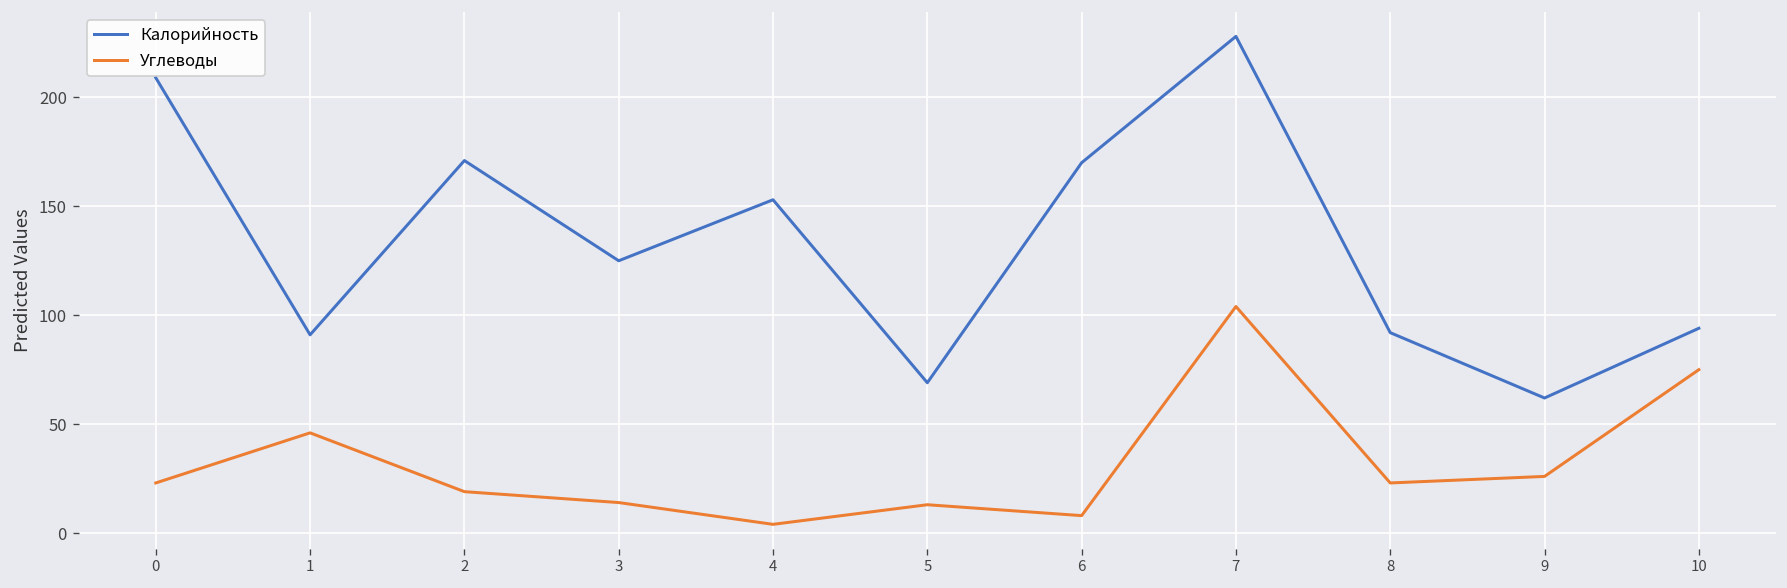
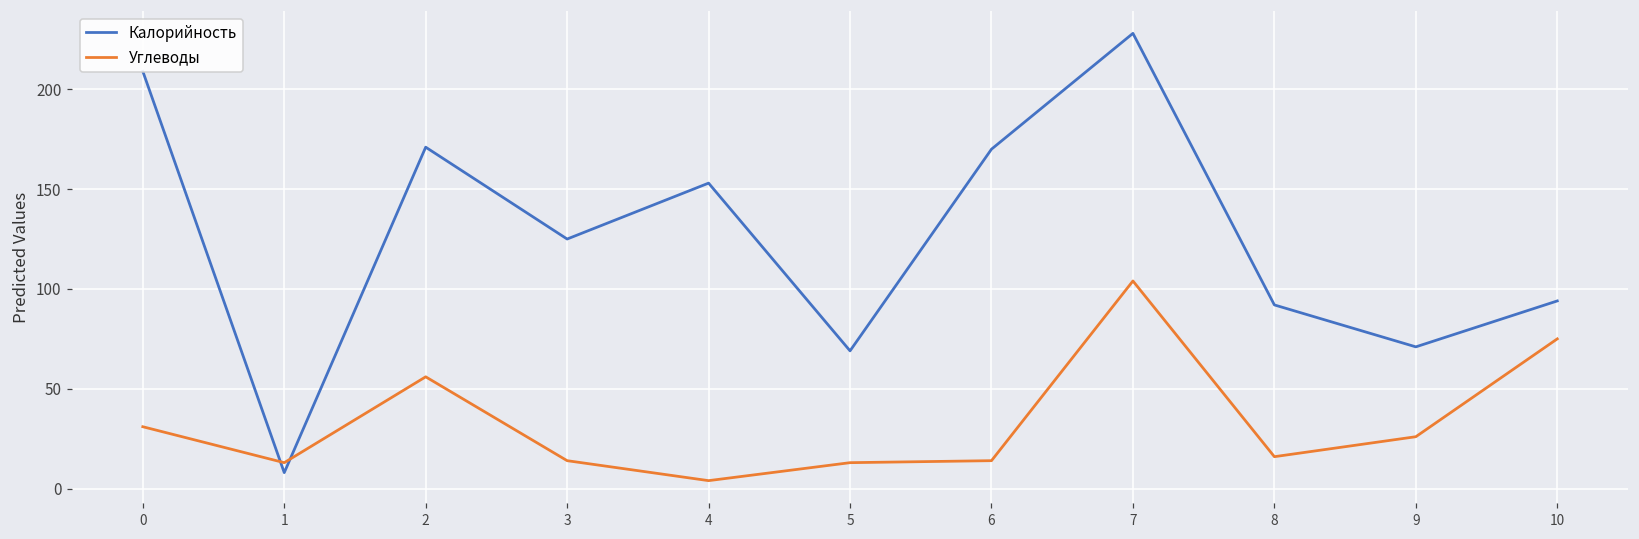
  {
    "Калорийность": {
      "0": 209,
-     "1": 91,
+     "1": 8,
      "2": 171,
      "3": 125,
      "4": 153,
      "5": 69,
      "6": 170,
      "7": 228,
      "8": 92,
-     "9": 62,
+     "9": 71,
      "10": 94
    },
    "Углеводы": {
-     "0": 23,
-     "1": 46,
-     "2": 19,
+     "0": 31,
+     "1": 13,
+     "2": 56,
      "3": 14,
      "4": 4,
      "5": 13,
-     "6": 8,
+     "6": 14,
      "7": 104,
-     "8": 23,
+     "8": 16,
      "9": 26,
      "10": 75
    }
  }
